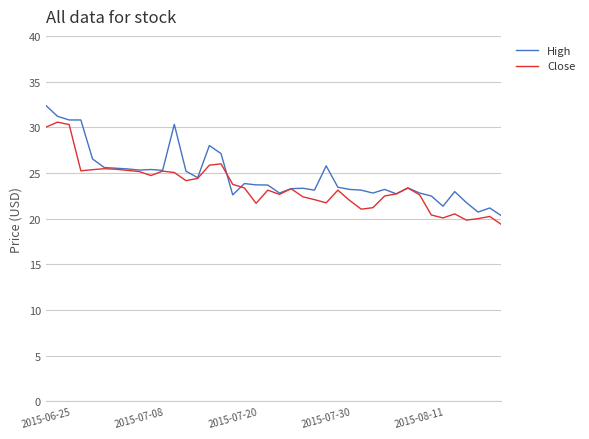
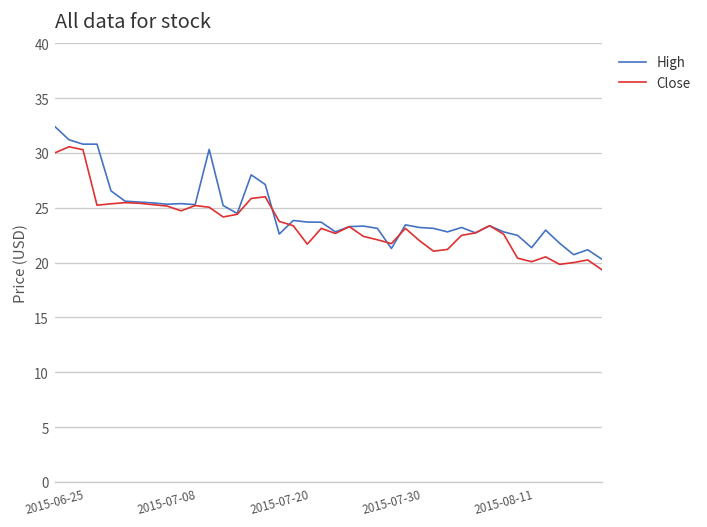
  {
    "High": {
      "2015-06-25": 32,
      "2015-07-20": 23,
-     "2015-07-30": 26
+     "2015-07-30": 21
    },
    "Close": {
      "2015-06-25": 30,
      "2015-07-20": 24,
      "2015-07-30": 22
    }
  }
